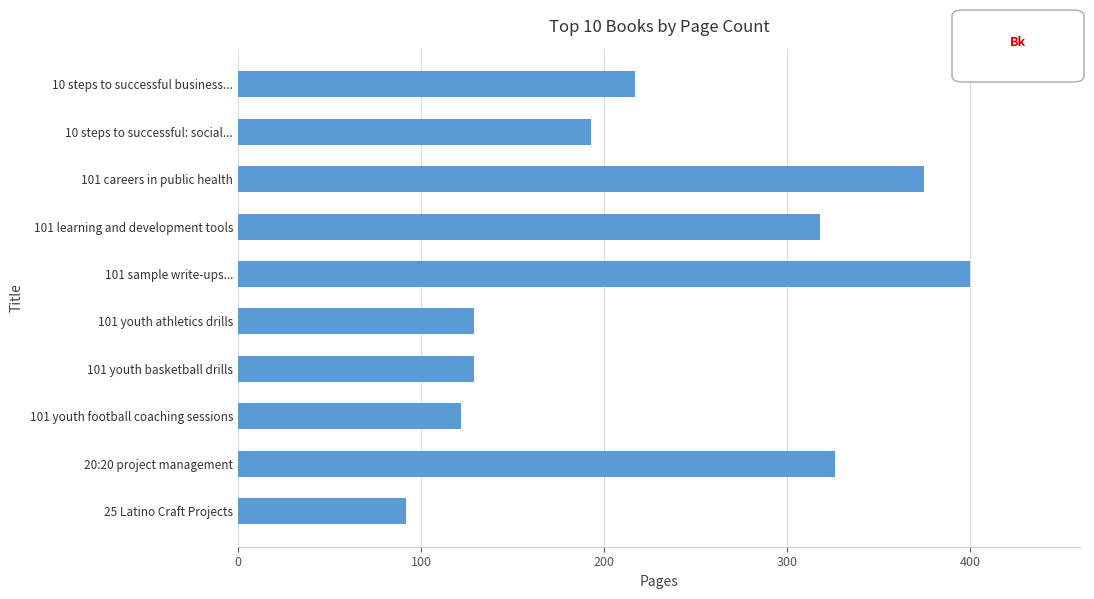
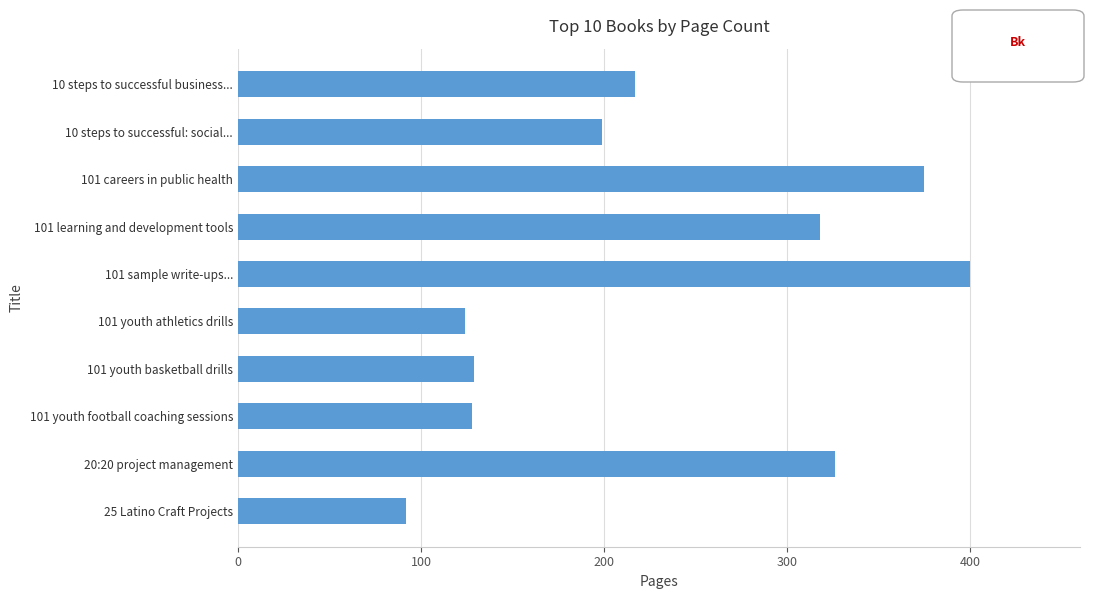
  {
    "10 steps to successful business...": 217,
-   "10 steps to successful: social...": 193,
+   "10 steps to successful: social...": 199,
    "101 careers in public health": 375,
    "101 learning and development tools": 318,
    "101 sample write-ups...": 400,
-   "101 youth athletics drills": 129,
+   "101 youth athletics drills": 124,
    "101 youth basketball drills": 129,
-   "101 youth football coaching sessions": 122,
+   "101 youth football coaching sessions": 128,
    "20:20 project management": 326,
    "25 Latino Craft Projects": 92
  }
